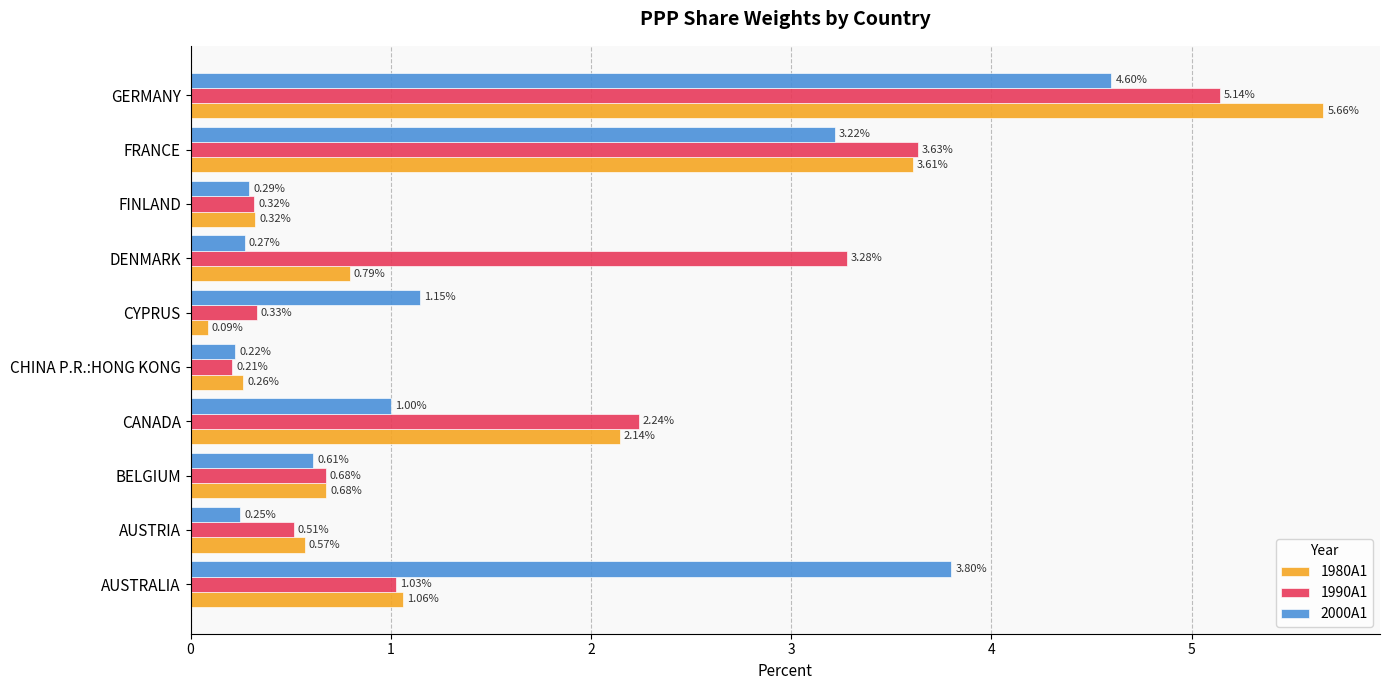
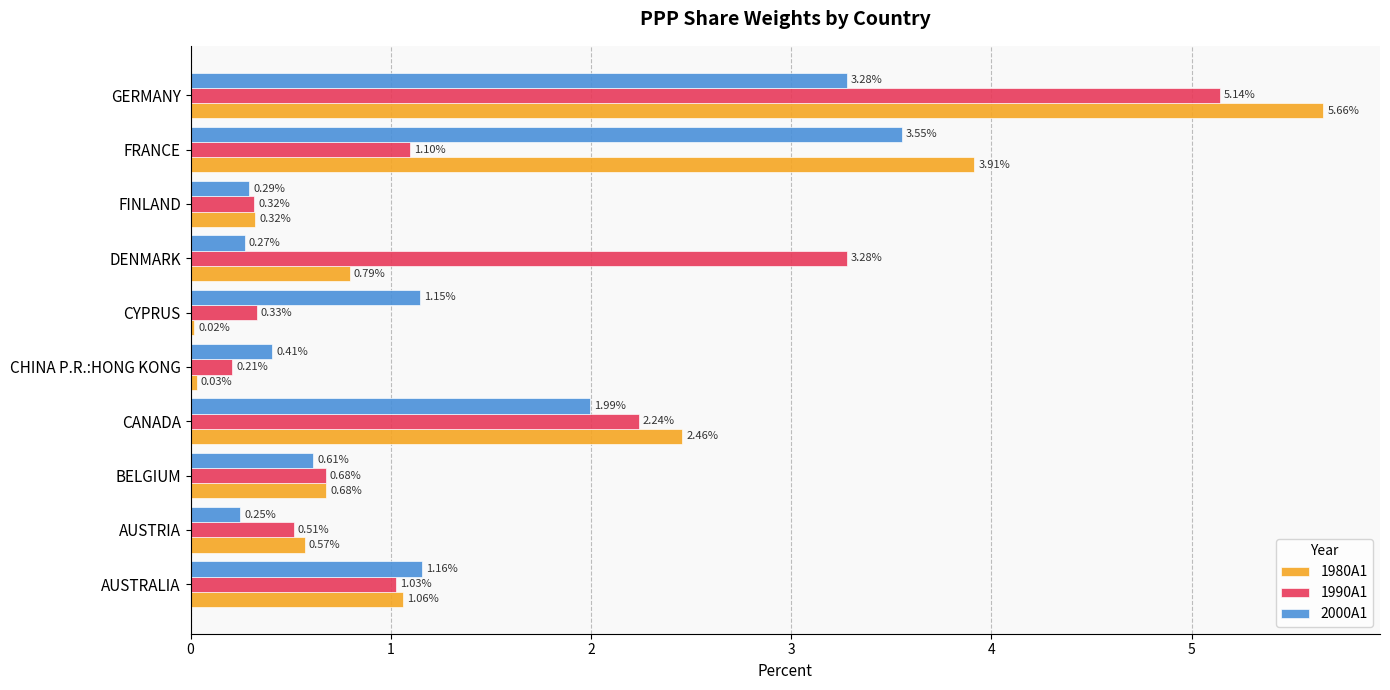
  {
    "1980A1": {
      "GERMANY": "5.66%",
-     "FRANCE": "3.61%",
+     "FRANCE": "3.91%",
      "FINLAND": "0.32%",
      "DENMARK": "0.79%",
-     "CYPRUS": "0.09%",
-     "CHINA P.R.:HONG KONG": "0.26%",
-     "CANADA": "2.14%",
+     "CYPRUS": "0.02%",
+     "CHINA P.R.:HONG KONG": "0.03%",
+     "CANADA": "2.46%",
      "BELGIUM": "0.68%",
      "AUSTRIA": "0.57%",
      "AUSTRALIA": "1.06%"
    },
    "1990A1": {
      "GERMANY": "5.14%",
-     "FRANCE": "3.63%",
+     "FRANCE": "1.10%",
      "FINLAND": "0.32%",
      "DENMARK": "3.28%",
      "CYPRUS": "0.33%",
      "CHINA P.R.:HONG KONG": "0.21%",
      "CANADA": "2.24%",
      "BELGIUM": "0.68%",
      "AUSTRIA": "0.51%",
      "AUSTRALIA": "1.03%"
    },
    "2000A1": {
-     "GERMANY": "4.60%",
-     "FRANCE": "3.22%",
+     "GERMANY": "3.28%",
+     "FRANCE": "3.55%",
      "FINLAND": "0.29%",
      "DENMARK": "0.27%",
      "CYPRUS": "1.15%",
-     "CHINA P.R.:HONG KONG": "0.22%",
-     "CANADA": "1.00%",
+     "CHINA P.R.:HONG KONG": "0.41%",
+     "CANADA": "1.99%",
      "BELGIUM": "0.61%",
      "AUSTRIA": "0.25%",
-     "AUSTRALIA": "3.80%"
+     "AUSTRALIA": "1.16%"
    }
  }
